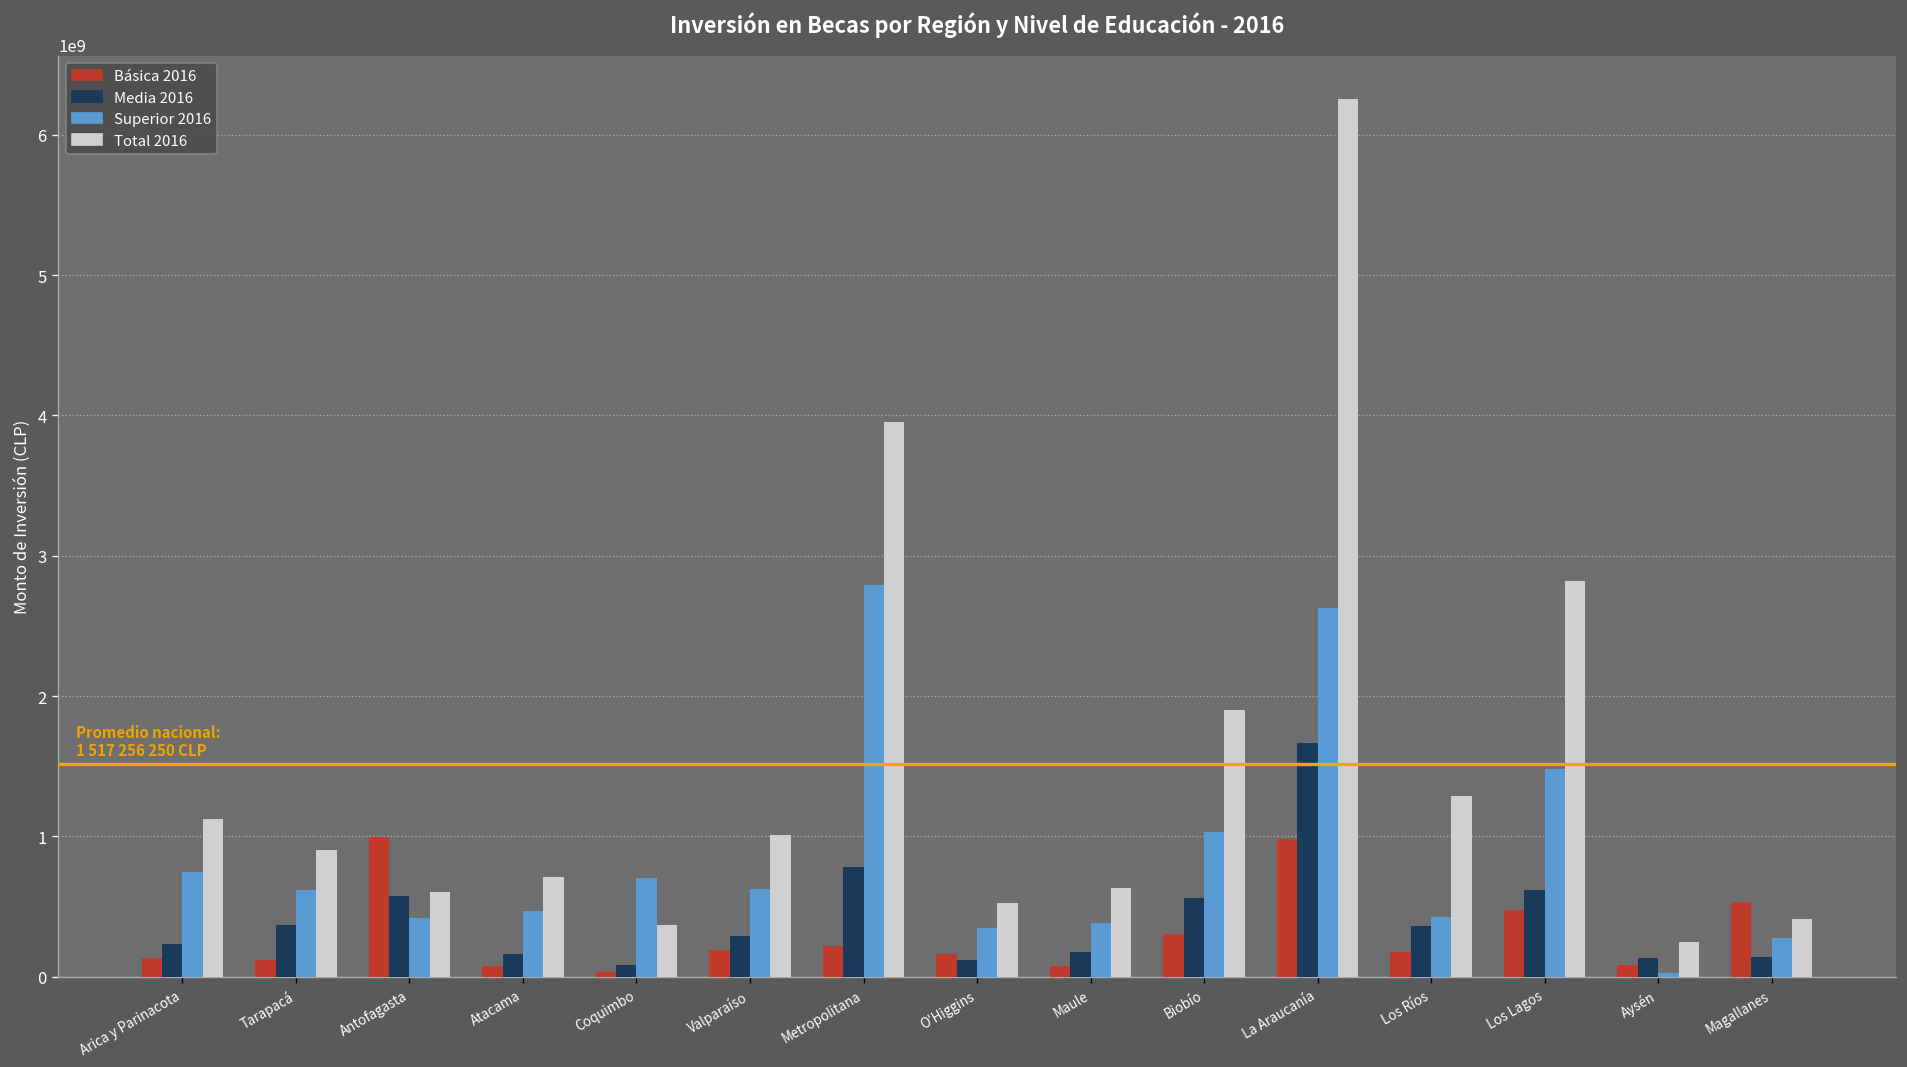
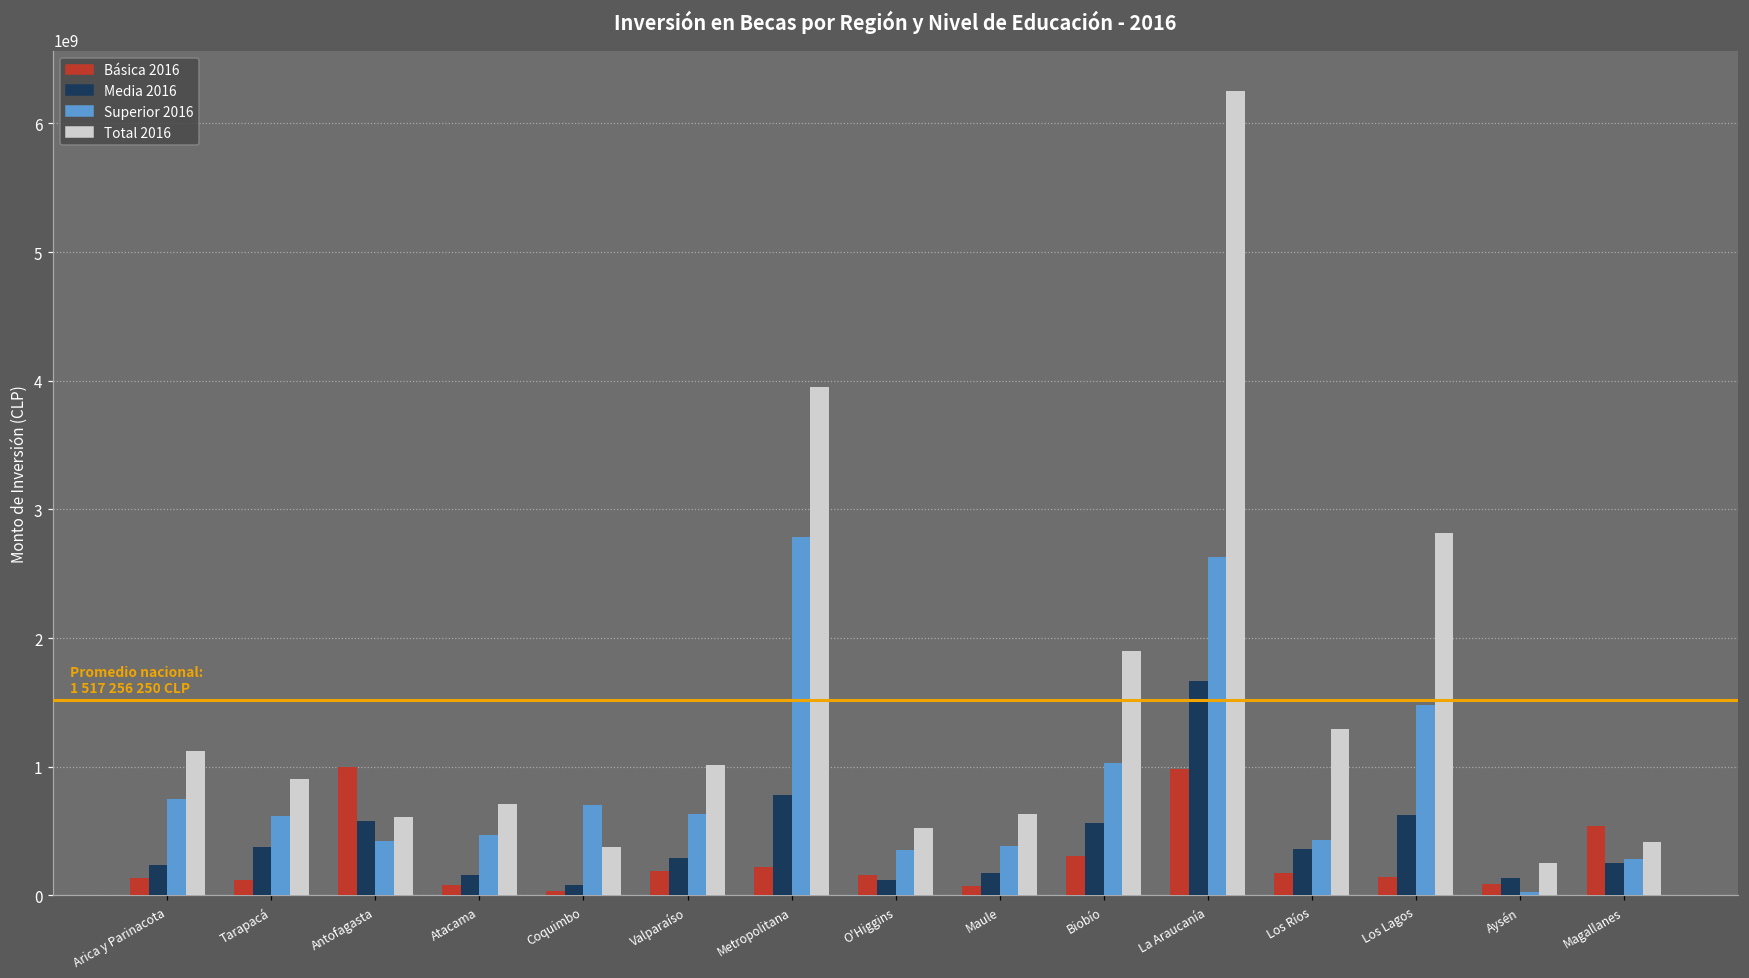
  {
    "Básica 2016": {
      "Arica y Parinacota": 140000000,
      "Tarapacá": 120000000,
      "Antofagasta": 1000000000,
      "Atacama": 80000000,
      "Coquimbo": 30000000,
      "Valparaíso": 190000000,
      "Metropolitana": 220000000,
      "O'Higgins": 160000000,
      "Maule": 70000000,
      "Biobío": 300000000,
      "La Araucanía": 980000000,
      "Los Ríos": 180000000,
-     "Los Lagos": 470000000,
+     "Los Lagos": 140000000,
      "Aysén": 90000000,
      "Magallanes": 540000000
    },
    "Media 2016": {
      "Arica y Parinacota": 240000000,
      "Tarapacá": 370000000,
      "Antofagasta": 580000000,
      "Atacama": 160000000,
      "Coquimbo": 80000000,
      "Valparaíso": 290000000,
      "Metropolitana": 780000000,
      "O'Higgins": 120000000,
      "Maule": 180000000,
      "Biobío": 560000000,
      "La Araucanía": 1660000000,
      "Los Ríos": 360000000,
      "Los Lagos": 620000000,
      "Aysén": 140000000,
-     "Magallanes": 140000000
+     "Magallanes": 250000000
    },
    "Superior 2016": {
      "Arica y Parinacota": 750000000,
      "Tarapacá": 620000000,
      "Antofagasta": 420000000,
      "Atacama": 470000000,
      "Coquimbo": 700000000,
      "Valparaíso": 630000000,
      "Metropolitana": 2790000000,
      "O'Higgins": 350000000,
      "Maule": 380000000,
      "Biobío": 1030000000,
      "La Araucanía": 2630000000,
      "Los Ríos": 430000000,
      "Los Lagos": 1480000000,
      "Aysén": 30000000,
      "Magallanes": 280000000
    },
    "Total 2016": {
      "Arica y Parinacota": 1120000000,
      "Tarapacá": 900000000,
      "Antofagasta": 610000000,
      "Atacama": 710000000,
      "Coquimbo": 370000000,
      "Valparaíso": 1010000000,
      "Metropolitana": 3950000000,
      "O'Higgins": 530000000,
      "Maule": 630000000,
      "Biobío": 1900000000,
      "La Araucanía": 6250000000,
      "Los Ríos": 1290000000,
      "Los Lagos": 2820000000,
      "Aysén": 250000000,
      "Magallanes": 410000000
    }
  }
